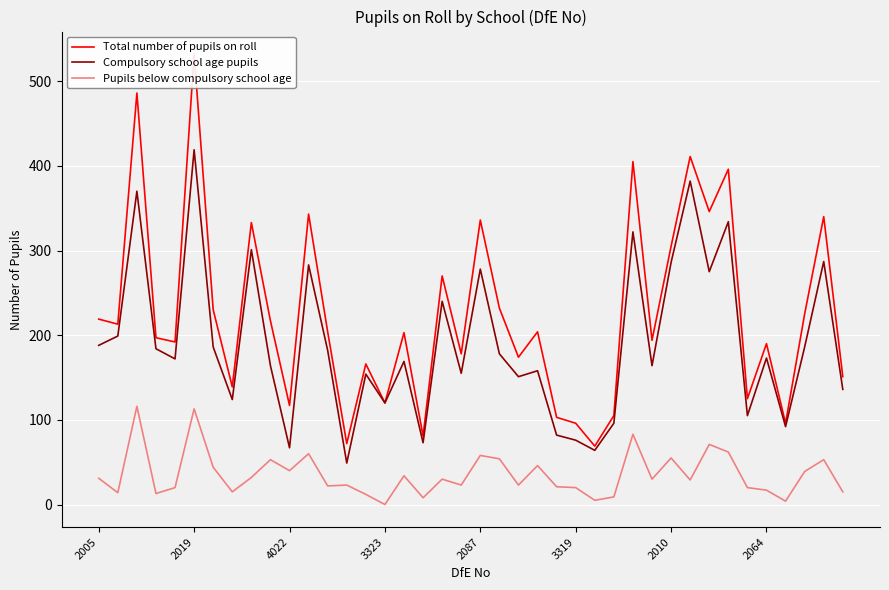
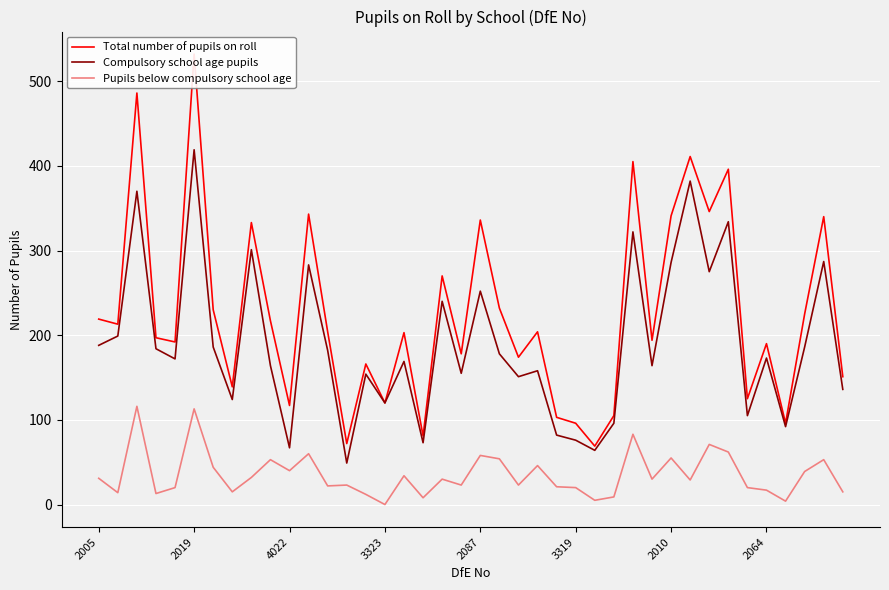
  {
    "Total number of pupils on roll": {
      "2005": 220,
      "4022": 120,
      "2087": 340,
      "3319": 100,
-     "2010": 310,
+     "2010": 340,
      "2064": 190
    },
    "Compulsory school age pupils": {
      "2005": 190,
      "2019": 420,
      "4022": 70,
-     "2087": 280,
+     "2087": 250,
      "3319": 80,
      "2010": 290,
      "2064": 170
    },
    "Pupils below compulsory school age": {
      "2005": 30,
      "2019": 110,
      "4022": 40,
      "3323": 0,
      "2087": 60,
      "3319": 20,
      "2010": 60,
      "2064": 20
    }
  }
